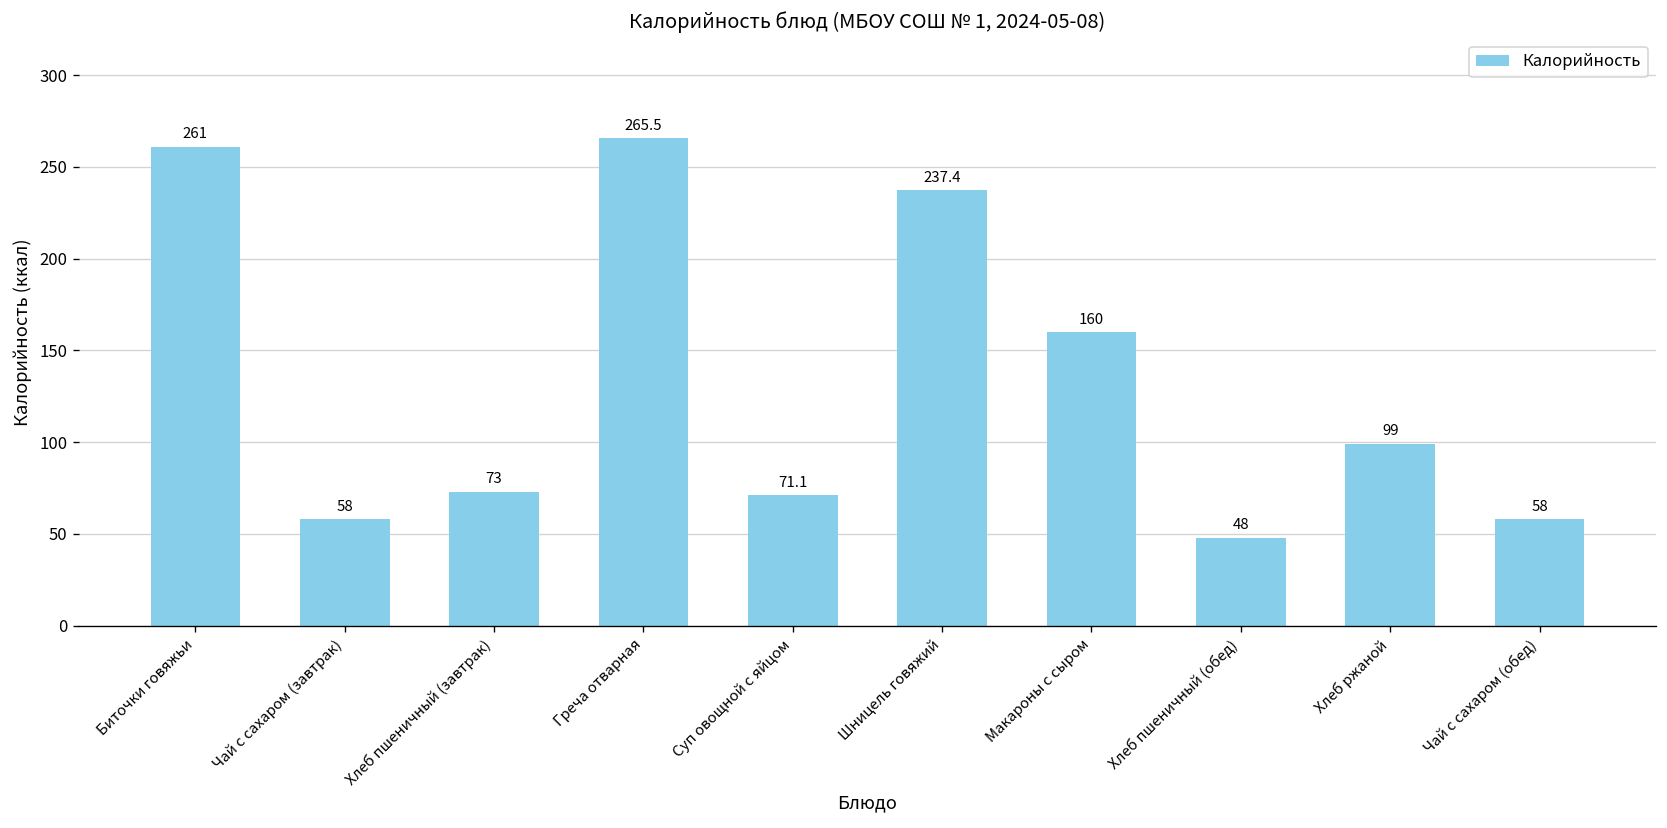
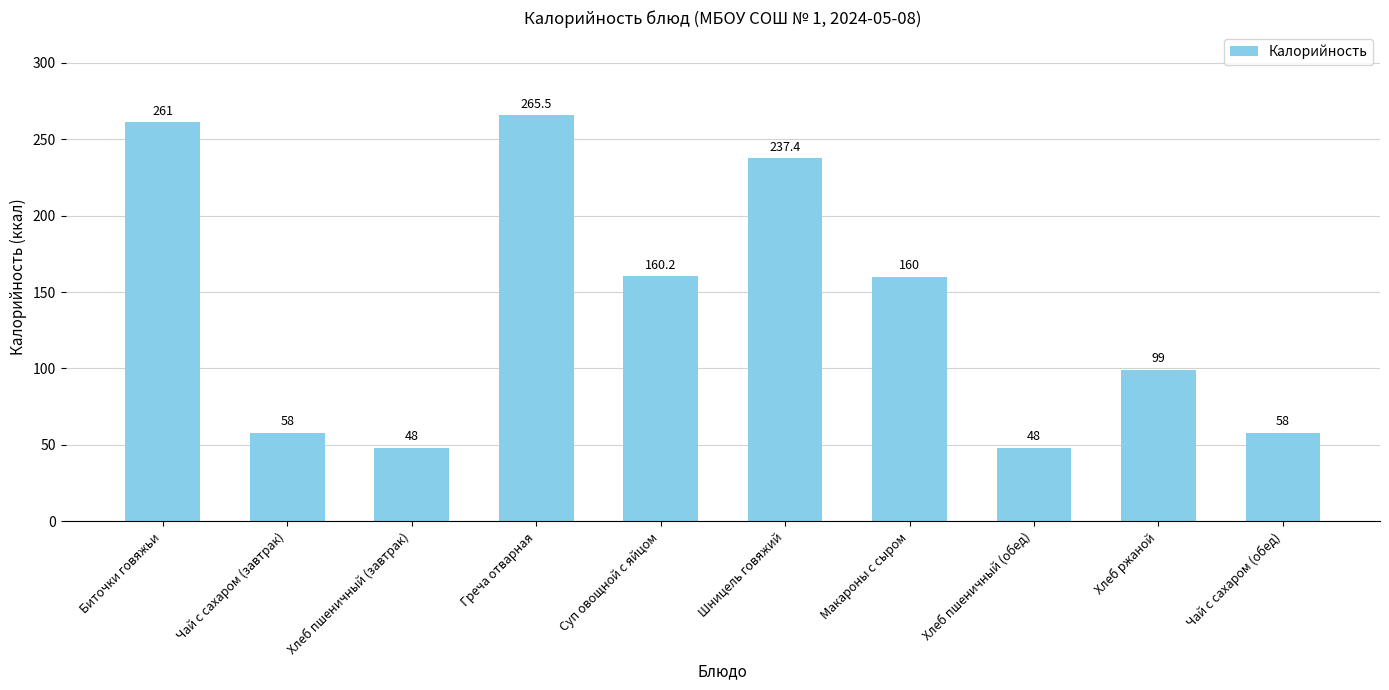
  {
    "Биточки говяжьи": 261,
    "Чай с сахаром (завтрак)": 58,
-   "Хлеб пшеничный (завтрак)": 73,
+   "Хлеб пшеничный (завтрак)": 48,
    "Греча отварная": 265.5,
-   "Суп овощной с яйцом": 71.1,
+   "Суп овощной с яйцом": 160.2,
    "Шницель говяжий": 237.4,
    "Макароны с сыром": 160,
    "Хлеб пшеничный (обед)": 48,
    "Хлеб ржаной": 99,
    "Чай с сахаром (обед)": 58
  }
